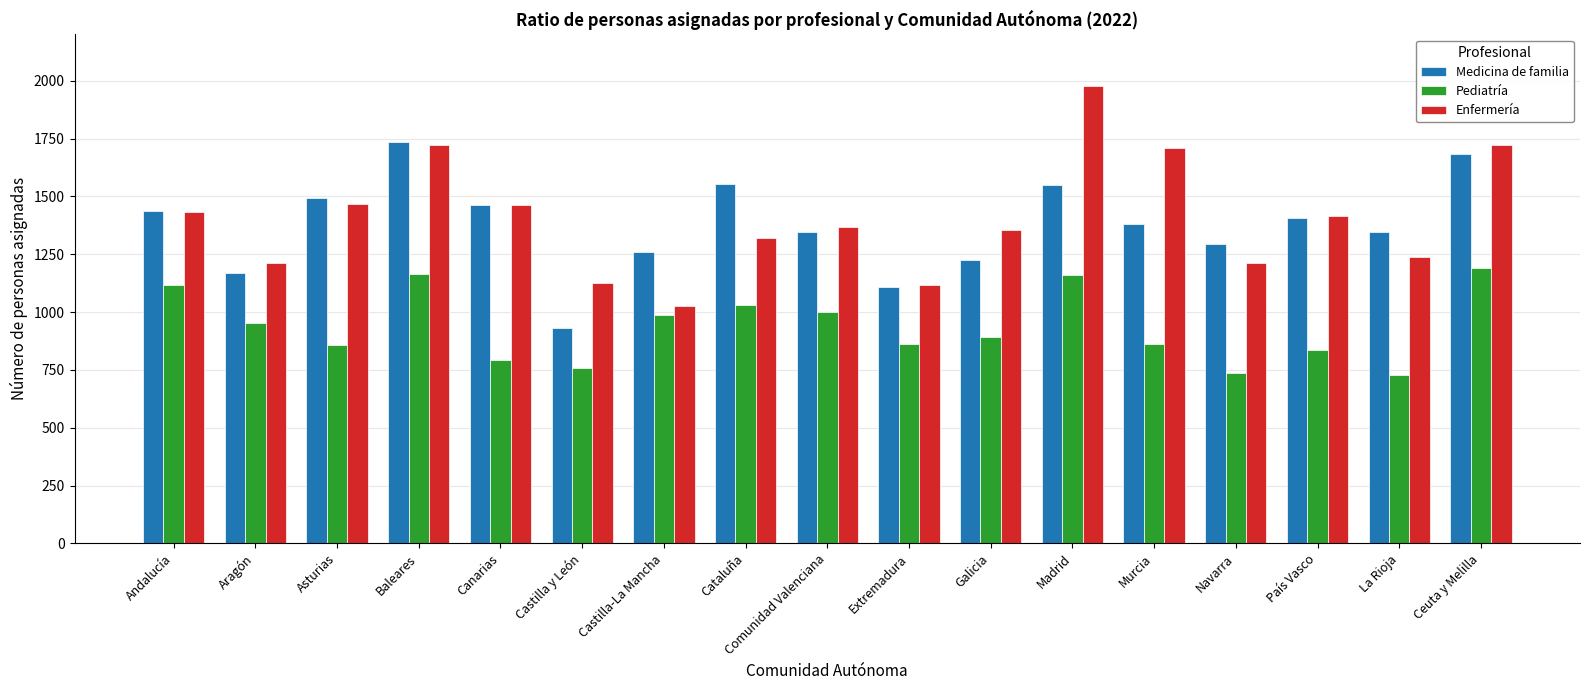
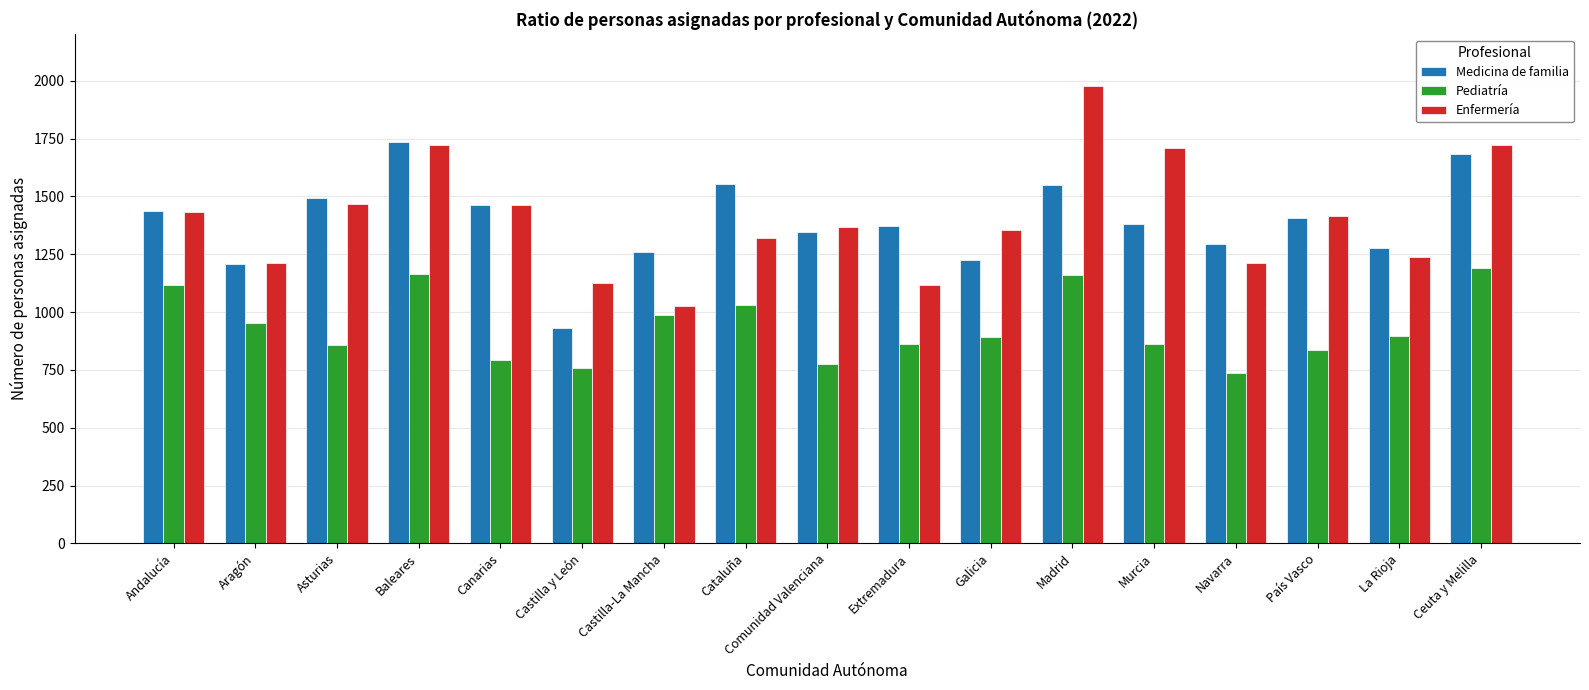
  {
    "Medicina de familia": {
      "Andalucía": 1440,
-     "Aragón": 1170,
+     "Aragón": 1210,
      "Asturias": 1490,
      "Baleares": 1740,
      "Canarias": 1460,
      "Castilla y León": 930,
      "Castilla-La Mancha": 1260,
      "Cataluña": 1560,
      "Comunidad Valenciana": 1350,
-     "Extremadura": 1110,
+     "Extremadura": 1370,
      "Galicia": 1230,
      "Madrid": 1550,
      "Murcia": 1380,
      "Navarra": 1290,
      "País Vasco": 1410,
-     "La Rioja": 1350,
+     "La Rioja": 1280,
      "Ceuta y Melilla": 1690
    },
    "Pediatría": {
      "Andalucía": 1120,
      "Aragón": 950,
      "Asturias": 860,
      "Baleares": 1160,
      "Canarias": 790,
      "Castilla y León": 760,
      "Castilla-La Mancha": 990,
      "Cataluña": 1030,
-     "Comunidad Valenciana": 1000,
+     "Comunidad Valenciana": 770,
      "Extremadura": 860,
      "Galicia": 890,
      "Madrid": 1160,
      "Murcia": 860,
      "Navarra": 740,
      "País Vasco": 830,
-     "La Rioja": 730,
+     "La Rioja": 900,
      "Ceuta y Melilla": 1190
    },
    "Enfermería": {
      "Andalucía": 1430,
      "Aragón": 1210,
      "Asturias": 1470,
      "Baleares": 1720,
      "Canarias": 1460,
      "Castilla y León": 1130,
      "Castilla-La Mancha": 1020,
      "Cataluña": 1320,
      "Comunidad Valenciana": 1370,
      "Extremadura": 1120,
      "Galicia": 1350,
      "Madrid": 1980,
      "Murcia": 1710,
      "Navarra": 1210,
      "País Vasco": 1410,
      "La Rioja": 1240,
      "Ceuta y Melilla": 1720
    }
  }
